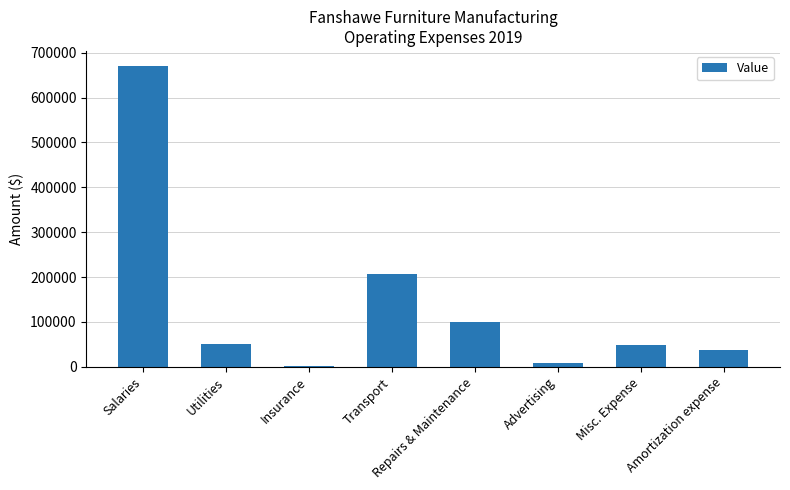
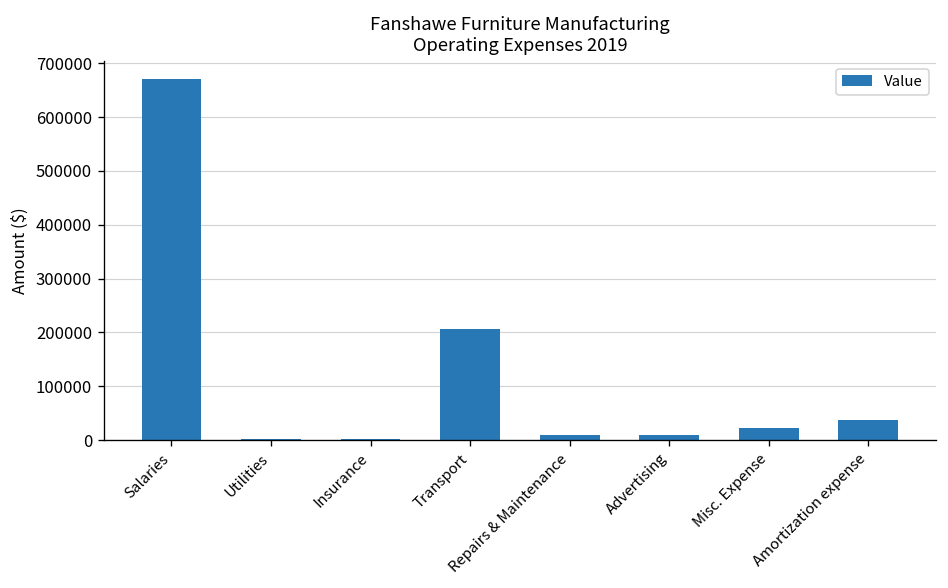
  {
    "Salaries": 670000,
-   "Utilities": 50000,
+   "Utilities": 0,
    "Transport": 210000,
-   "Repairs & Maintenance": 100000,
+   "Repairs & Maintenance": 10000,
    "Advertising": 10000,
-   "Misc. Expense": 50000,
+   "Misc. Expense": 20000,
    "Amortization expense": 40000
  }
